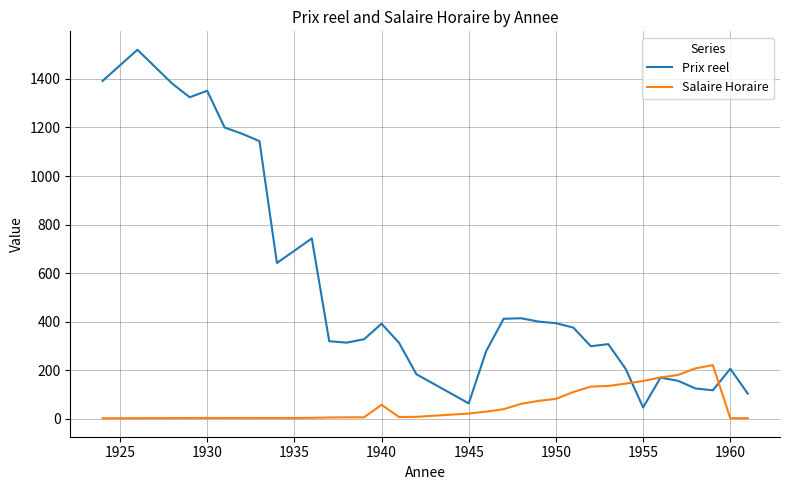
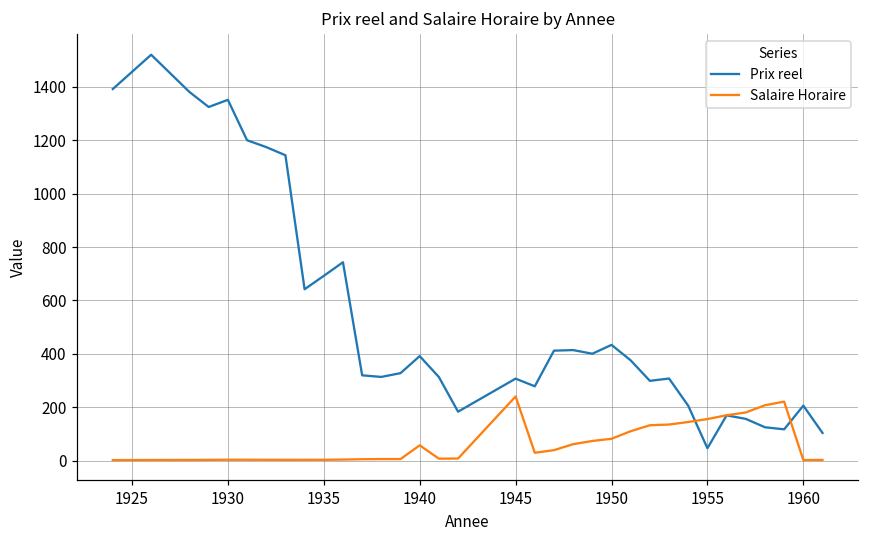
  {
    "Prix reel": {
      "1930": 1350,
      "1935": 690,
      "1940": 390,
-     "1945": 60,
-     "1950": 390,
+     "1945": 310,
+     "1950": 430,
      "1955": 50,
      "1960": 210
    },
    "Salaire Horaire": {
      "1930": 0,
      "1935": 0,
      "1940": 60,
-     "1945": 20,
+     "1945": 240,
      "1950": 80,
      "1955": 160,
      "1960": 0
    }
  }
